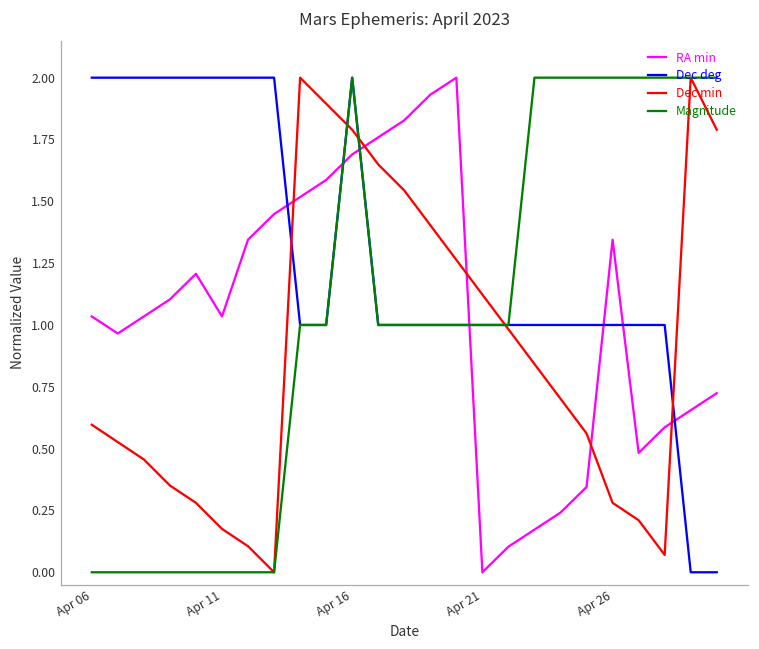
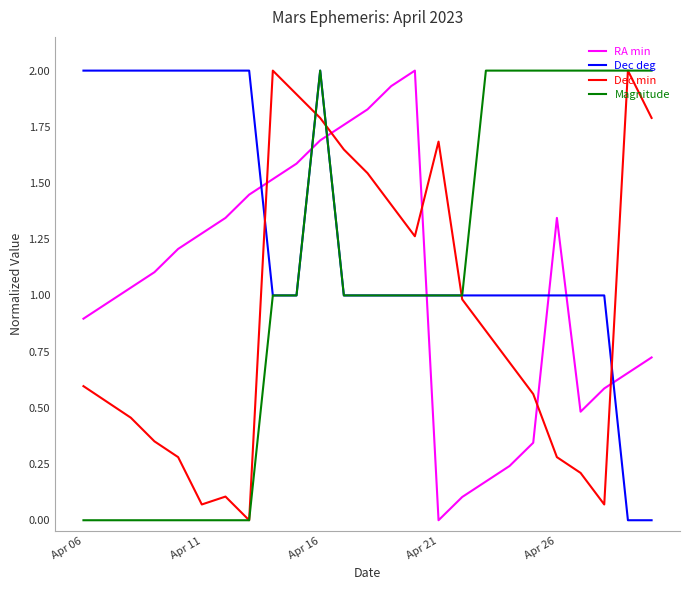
  {
    "RA min": {
-     "Apr 06": 1.03,
-     "Apr 11": 1.03,
+     "Apr 06": 0.90,
+     "Apr 11": 1.28,
      "Apr 16": 1.69,
      "Apr 21": 0.00,
      "Apr 26": 1.34
    },
    "Dec deg": {
      "Apr 06": 2.00,
      "Apr 11": 2.00,
      "Apr 26": 1.00
    },
    "Dec min": {
      "Apr 06": 0.60,
-     "Apr 11": 0.18,
+     "Apr 11": 0.07,
      "Apr 16": 1.79,
-     "Apr 21": 1.12,
+     "Apr 21": 1.68,
      "Apr 26": 0.28
    },
    "Magnitude": {
      "Apr 06": 0.00,
      "Apr 11": 0.00,
      "Apr 26": 2.00
    }
  }
